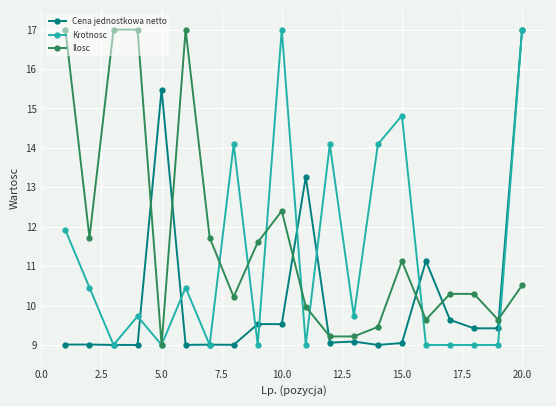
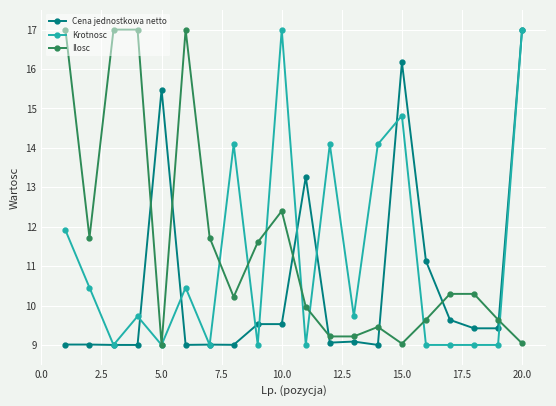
  {
    "Cena jednostkowa netto": {
      "5.0": 15.5,
      "10.0": 9.5,
-     "15.0": 9.0
+     "15.0": 16.2
    },
    "Krotnosc": {
      "10.0": 17.0,
      "15.0": 14.8
    },
    "Ilosc": {
      "10.0": 12.4,
-     "15.0": 11.1,
-     "20.0": 10.5
+     "15.0": 9.0,
+     "20.0": 9.0
    }
  }
